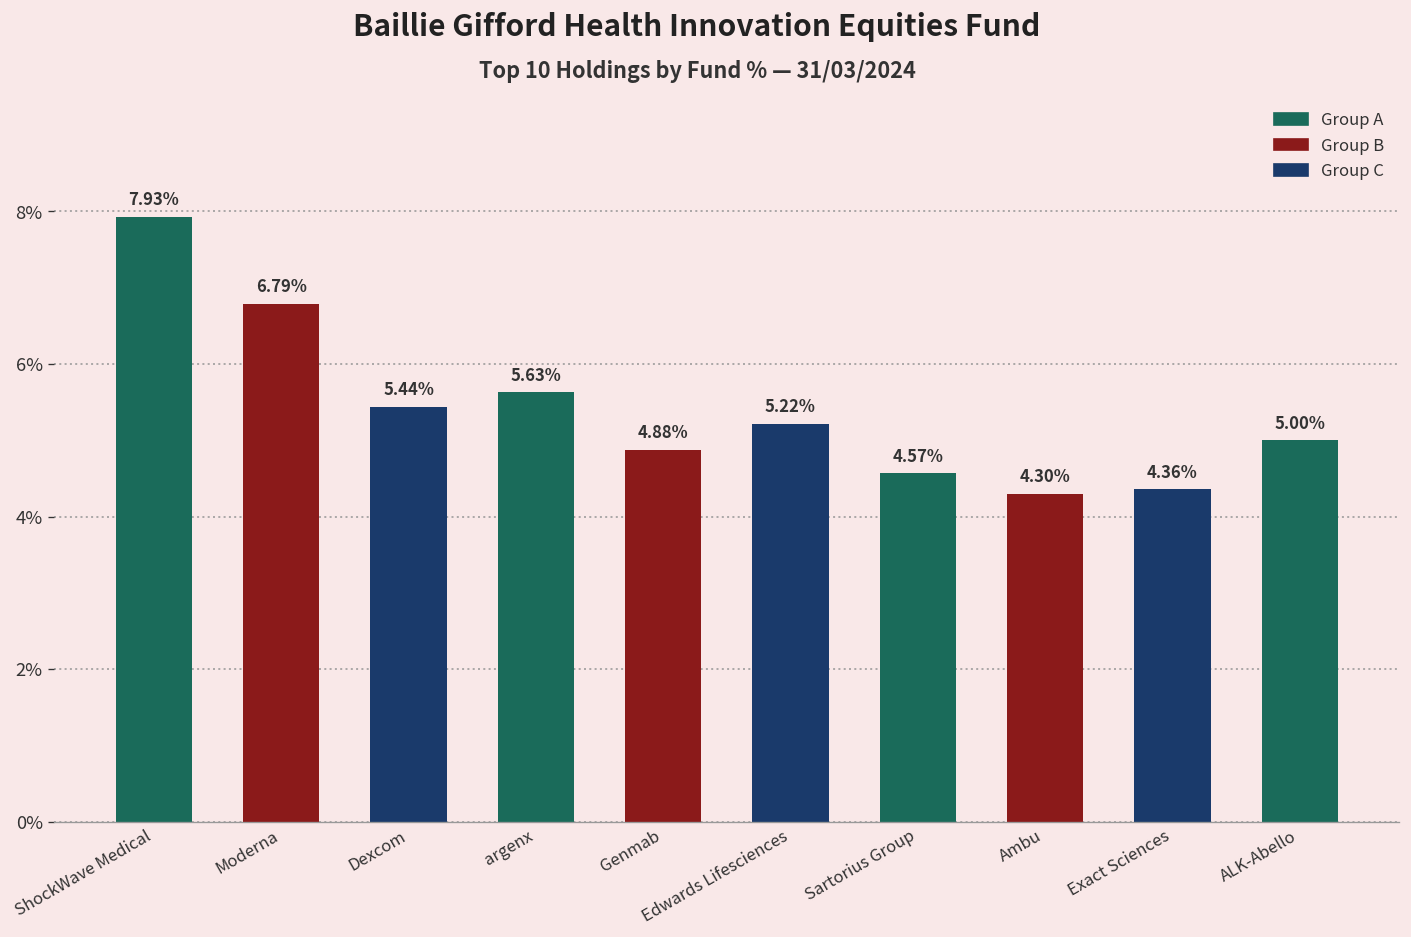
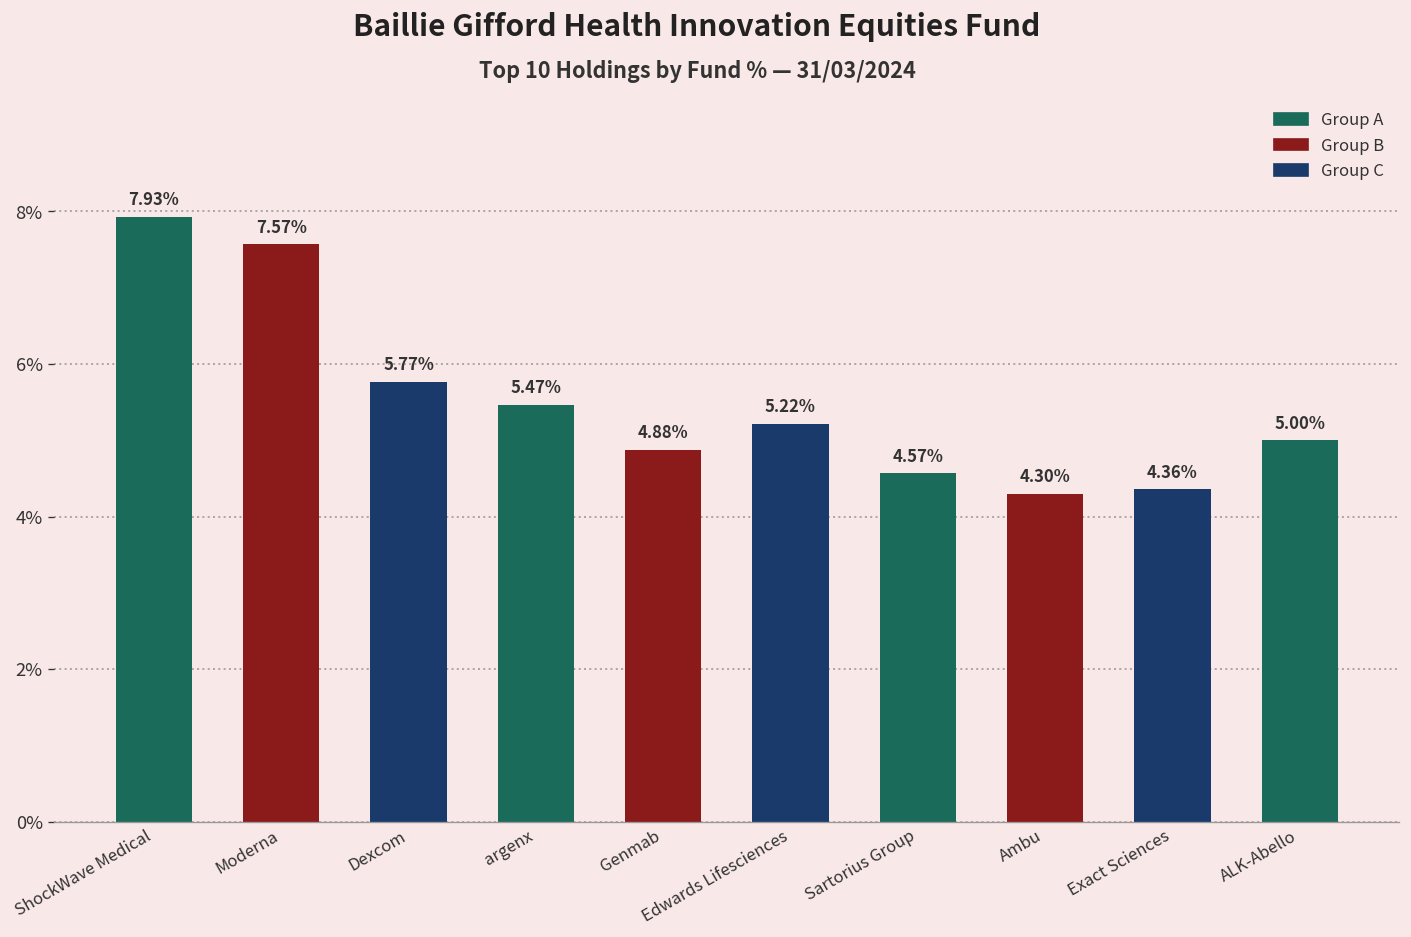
  {
    "ShockWave Medical": "7.93%",
-   "Moderna": "6.79%",
-   "Dexcom": "5.44%",
-   "argenx": "5.63%",
+   "Moderna": "7.57%",
+   "Dexcom": "5.77%",
+   "argenx": "5.47%",
    "Genmab": "4.88%",
    "Edwards Lifesciences": "5.22%",
    "Sartorius Group": "4.57%",
    "Ambu": "4.30%",
    "Exact Sciences": "4.36%",
    "ALK-Abello": "5.00%"
  }
